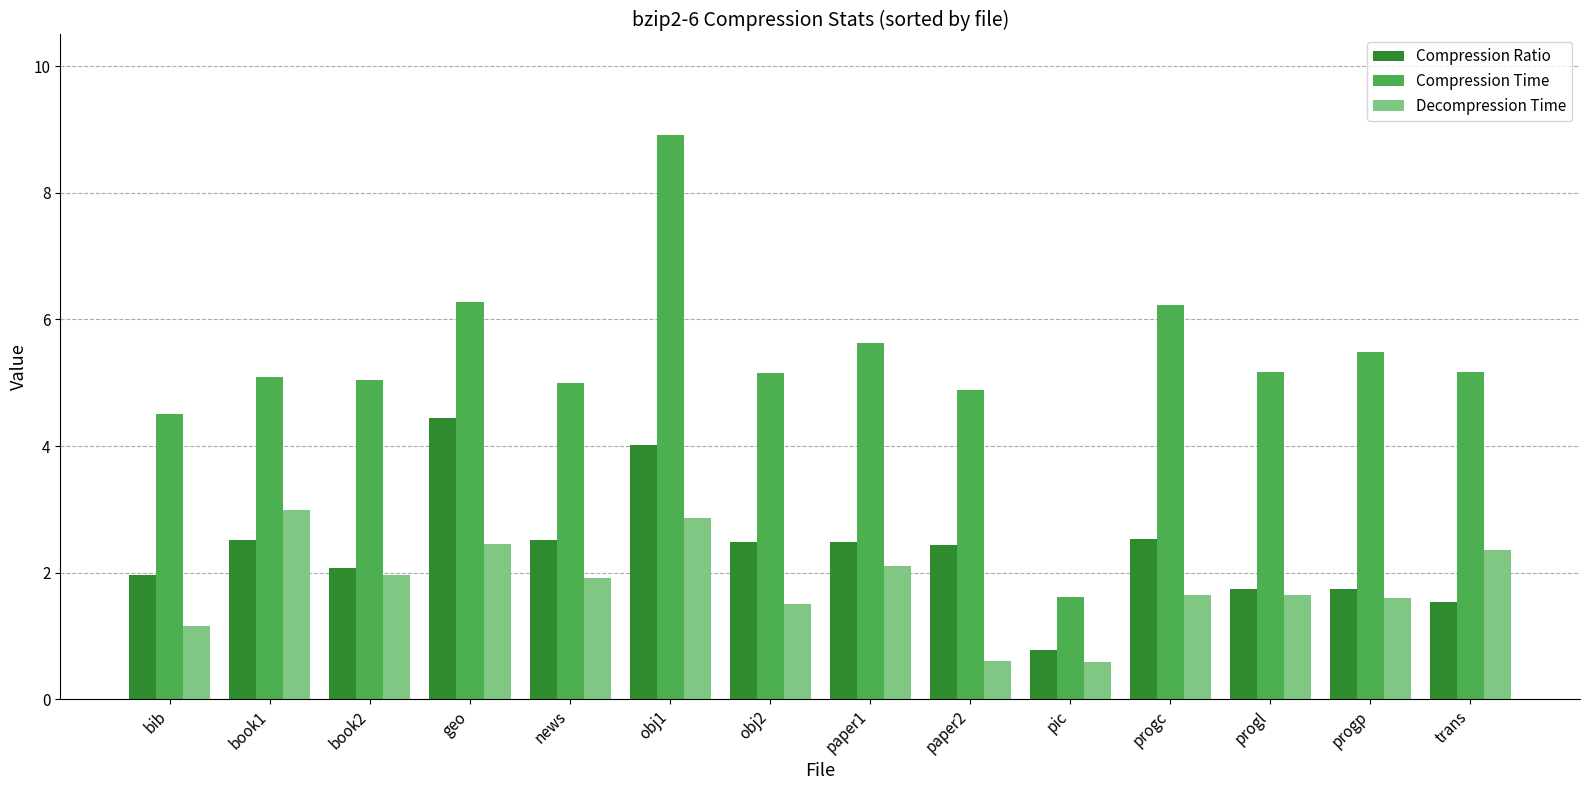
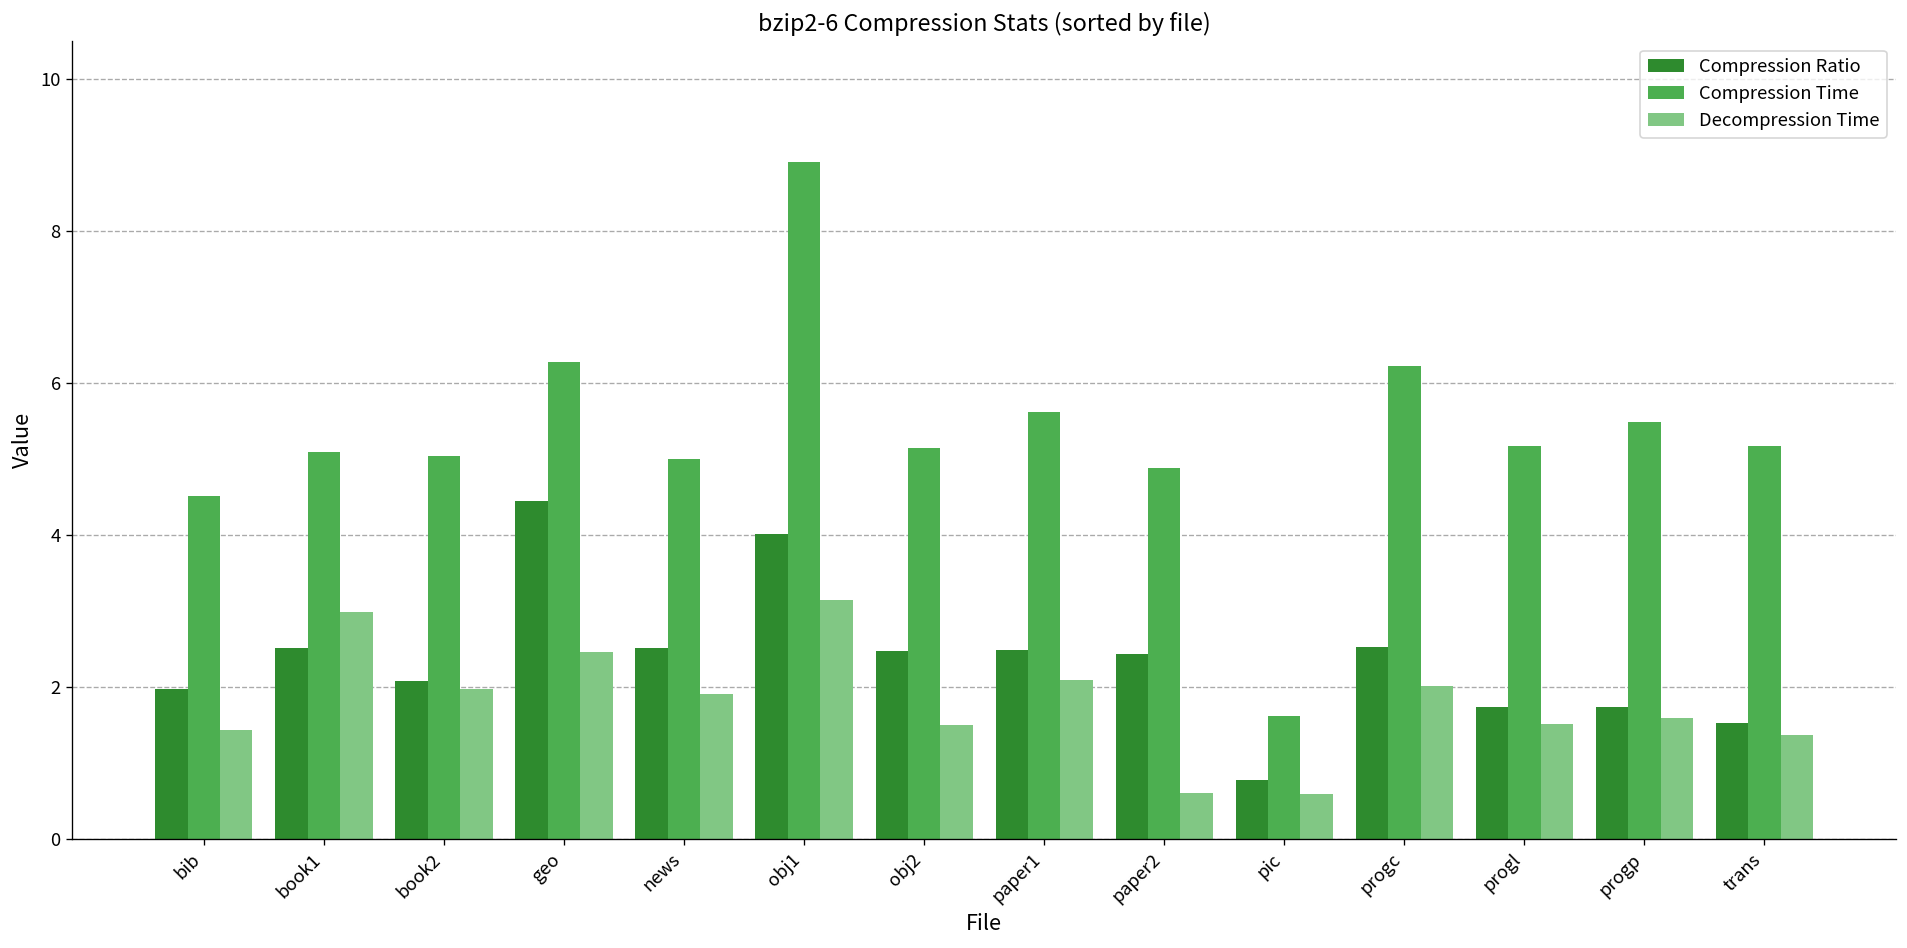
  {
    "Decompression Time": {
-     "bib": 1.2,
+     "bib": 1.4,
      "book1": 3.0,
      "book2": 2.0,
      "geo": 2.5,
      "news": 1.9,
-     "obj1": 2.9,
+     "obj1": 3.2,
      "obj2": 1.5,
      "paper1": 2.1,
      "paper2": 0.6,
      "pic": 0.6,
-     "progc": 1.7,
-     "progl": 1.6,
+     "progc": 2.0,
+     "progl": 1.5,
      "progp": 1.6,
-     "trans": 2.4
+     "trans": 1.4
    }
  }
